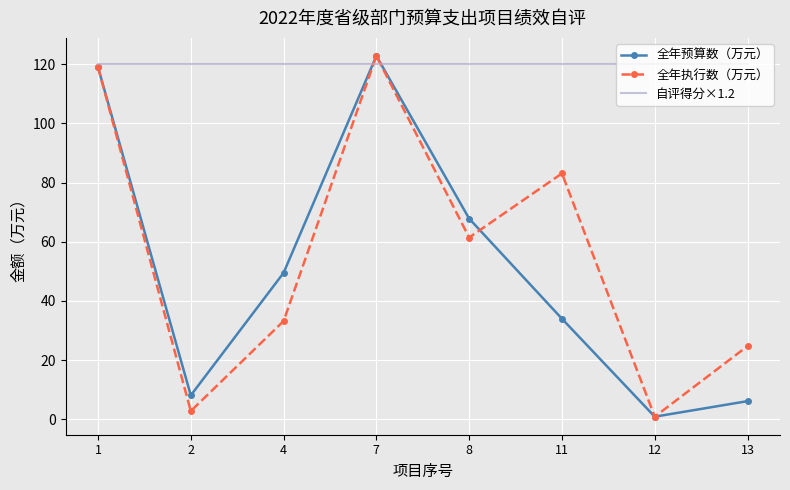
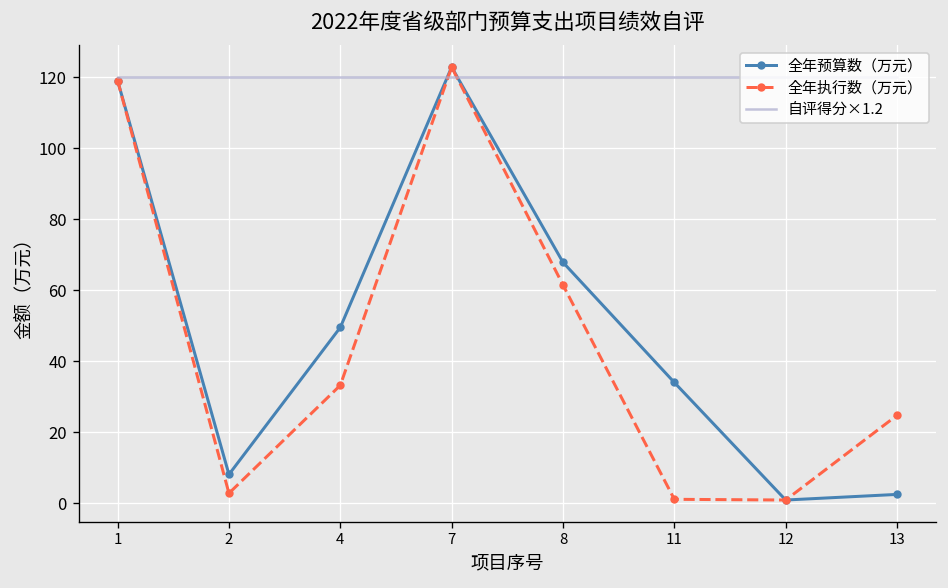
  {
    "全年预算数（万元）": {
      "2": 8,
      "4": 50,
      "8": 68,
      "11": 34,
-     "13": 6
+     "13": 2
    },
    "全年执行数（万元）": {
      "2": 3,
      "4": 33,
      "8": 61,
-     "11": 83,
+     "11": 1,
      "13": 25
    },
    "自评得分×1.2": {
      "1": 120,
      "2": 120,
      "4": 120,
      "7": 120,
      "8": 120,
      "11": 120
    }
  }
